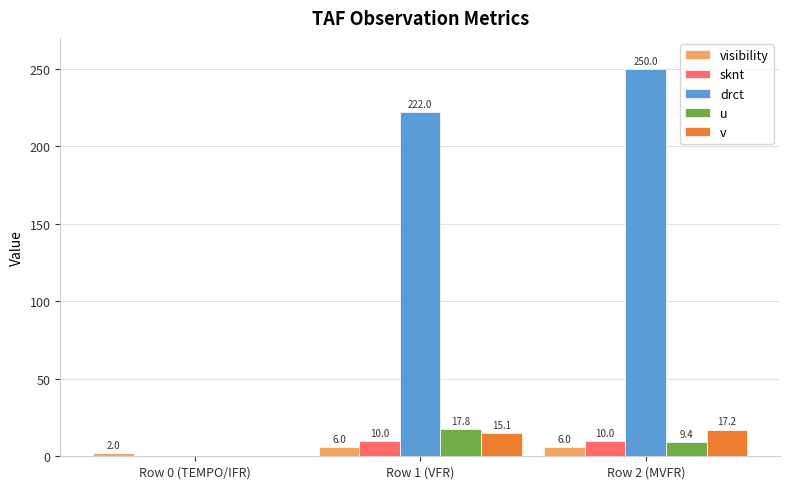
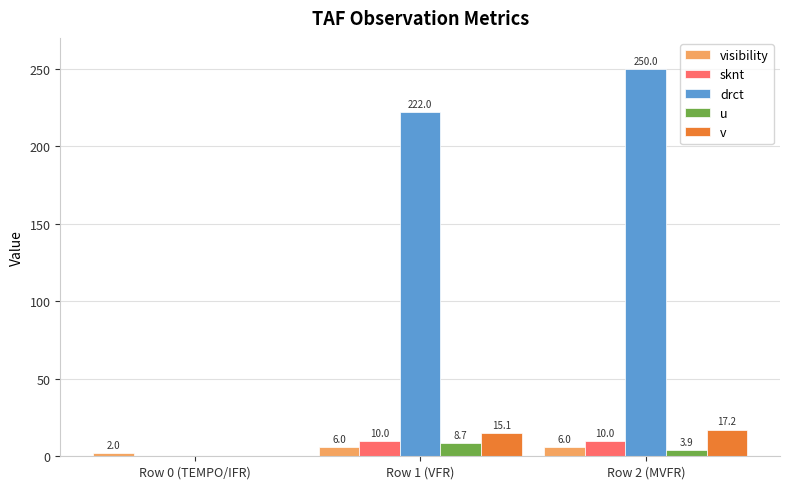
  {
    "drct": {
      "Row 1 (VFR)": 222.0,
      "Row 2 (MVFR)": 250.0
    },
    "u": {
-     "Row 1 (VFR)": 17.8,
-     "Row 2 (MVFR)": 9.4
+     "Row 1 (VFR)": 8.7,
+     "Row 2 (MVFR)": 3.9
    },
    "v": {
      "Row 1 (VFR)": 15.1,
      "Row 2 (MVFR)": 17.2
    }
  }
